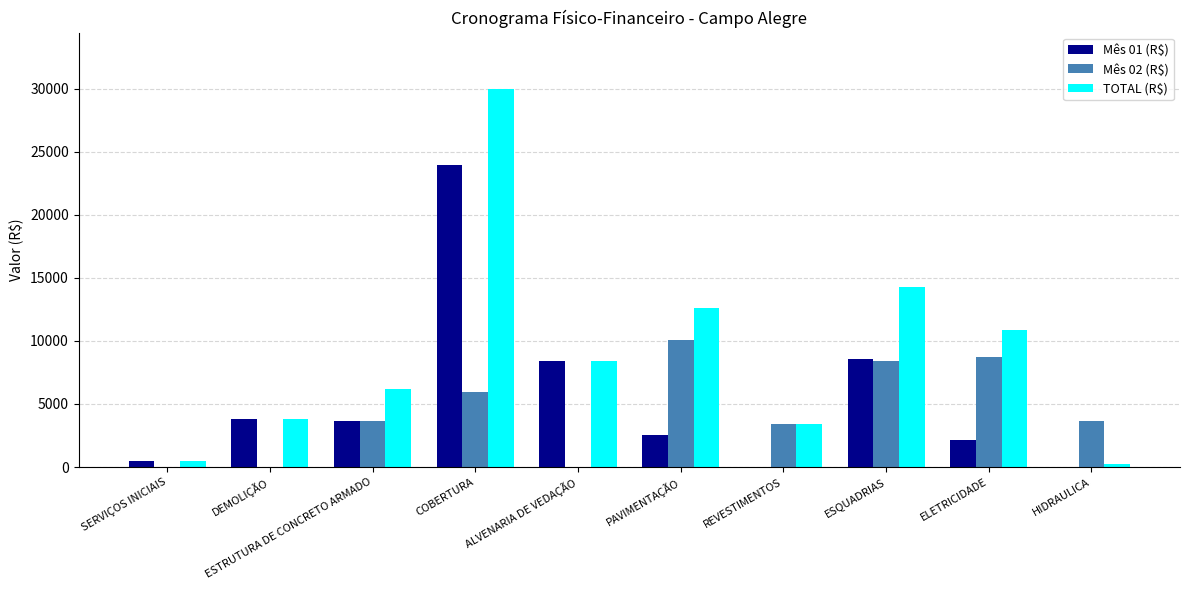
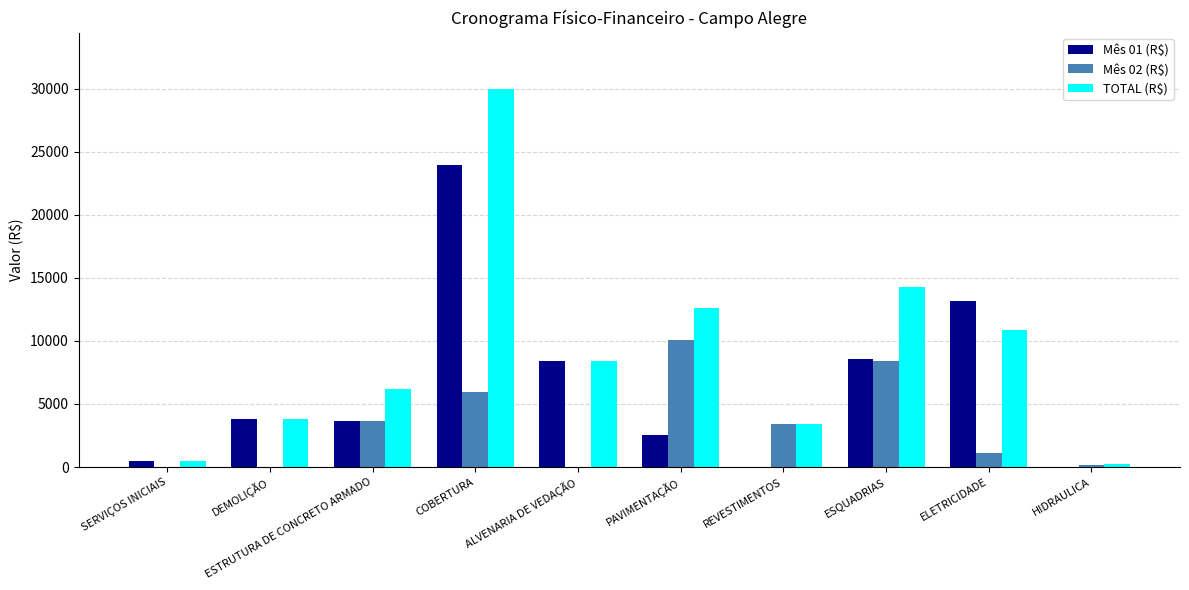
  {
    "Mês 01 (R$)": {
      "SERVIÇOS INICIAIS": 500,
      "DEMOLIÇÃO": 3800,
      "ESTRUTURA DE CONCRETO ARMADO": 3700,
      "COBERTURA": 24000,
      "ALVENARIA DE VEDAÇÃO": 8400,
      "PAVIMENTAÇÃO": 2500,
      "REVESTIMENTOS": 0,
      "ESQUADRIAS": 8600,
-     "ELETRICIDADE": 2200
+     "ELETRICIDADE": 13100
    },
    "Mês 02 (R$)": {
      "SERVIÇOS INICIAIS": 0,
      "DEMOLIÇÃO": 0,
      "ESTRUTURA DE CONCRETO ARMADO": 3700,
      "COBERTURA": 6000,
      "ALVENARIA DE VEDAÇÃO": 0,
      "PAVIMENTAÇÃO": 10100,
      "REVESTIMENTOS": 3400,
      "ESQUADRIAS": 8400,
-     "ELETRICIDADE": 8700,
-     "HIDRAULICA": 3700
+     "ELETRICIDADE": 1100,
+     "HIDRAULICA": 200
    },
    "TOTAL (R$)": {
      "SERVIÇOS INICIAIS": 500,
      "DEMOLIÇÃO": 3800,
      "ESTRUTURA DE CONCRETO ARMADO": 6200,
      "COBERTURA": 29900,
      "ALVENARIA DE VEDAÇÃO": 8400,
      "PAVIMENTAÇÃO": 12600,
      "REVESTIMENTOS": 3400,
      "ESQUADRIAS": 14300,
      "ELETRICIDADE": 10900,
      "HIDRAULICA": 200
    }
  }
